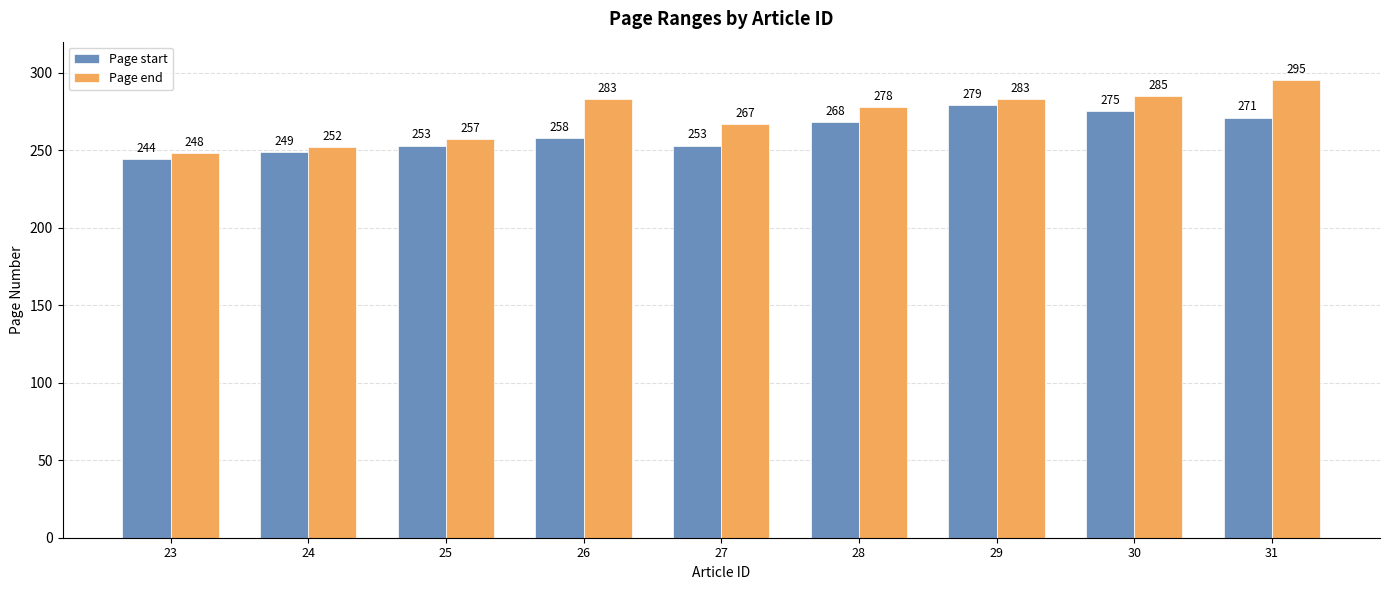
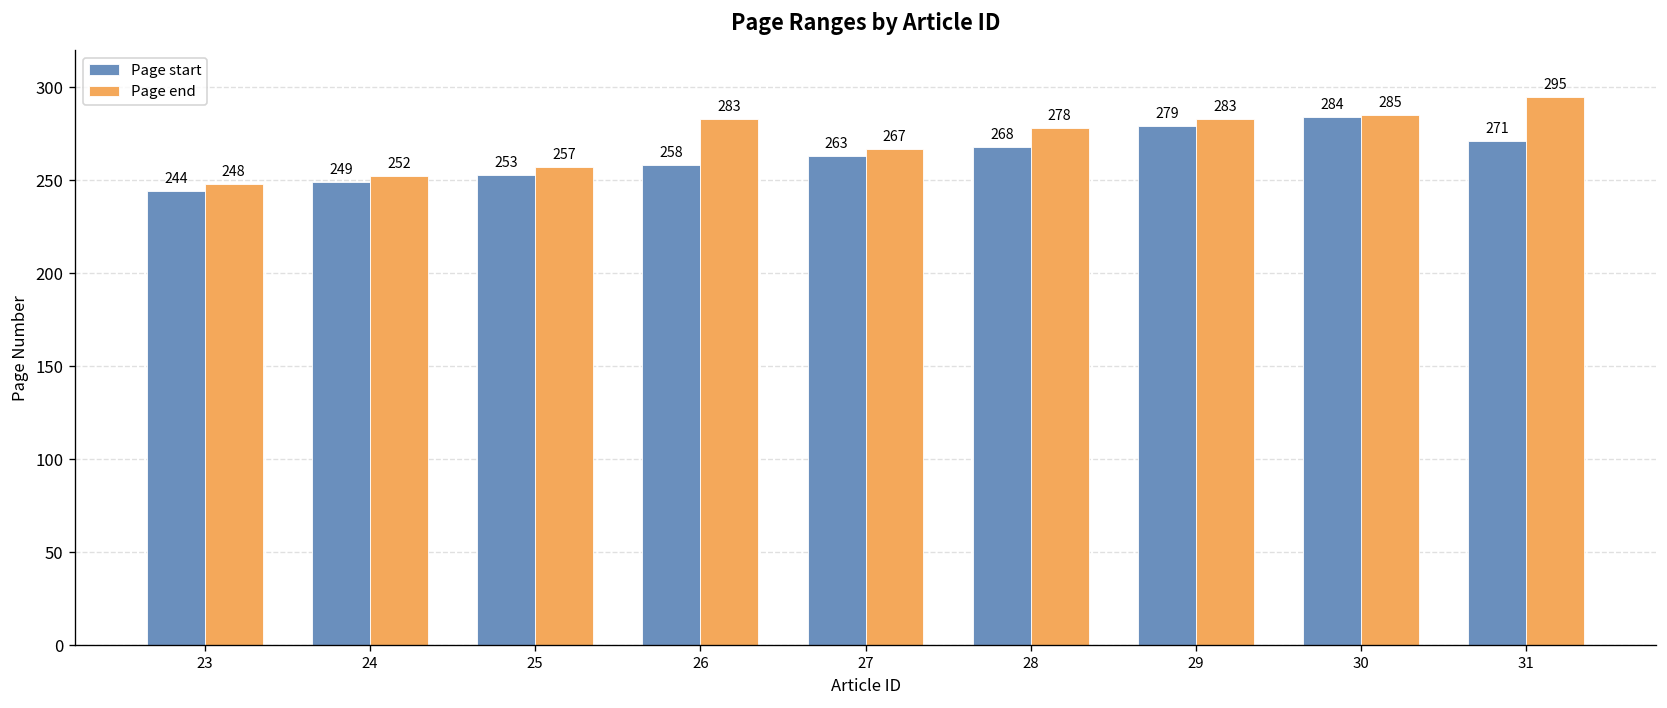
  {
    "Page start": {
      "23": 244,
      "24": 249,
      "25": 253,
      "26": 258,
-     "27": 253,
+     "27": 263,
      "28": 268,
      "29": 279,
-     "30": 275,
+     "30": 284,
      "31": 271
    },
    "Page end": {
      "23": 248,
      "24": 252,
      "25": 257,
      "26": 283,
      "27": 267,
      "28": 278,
      "29": 283,
      "30": 285,
      "31": 295
    }
  }
